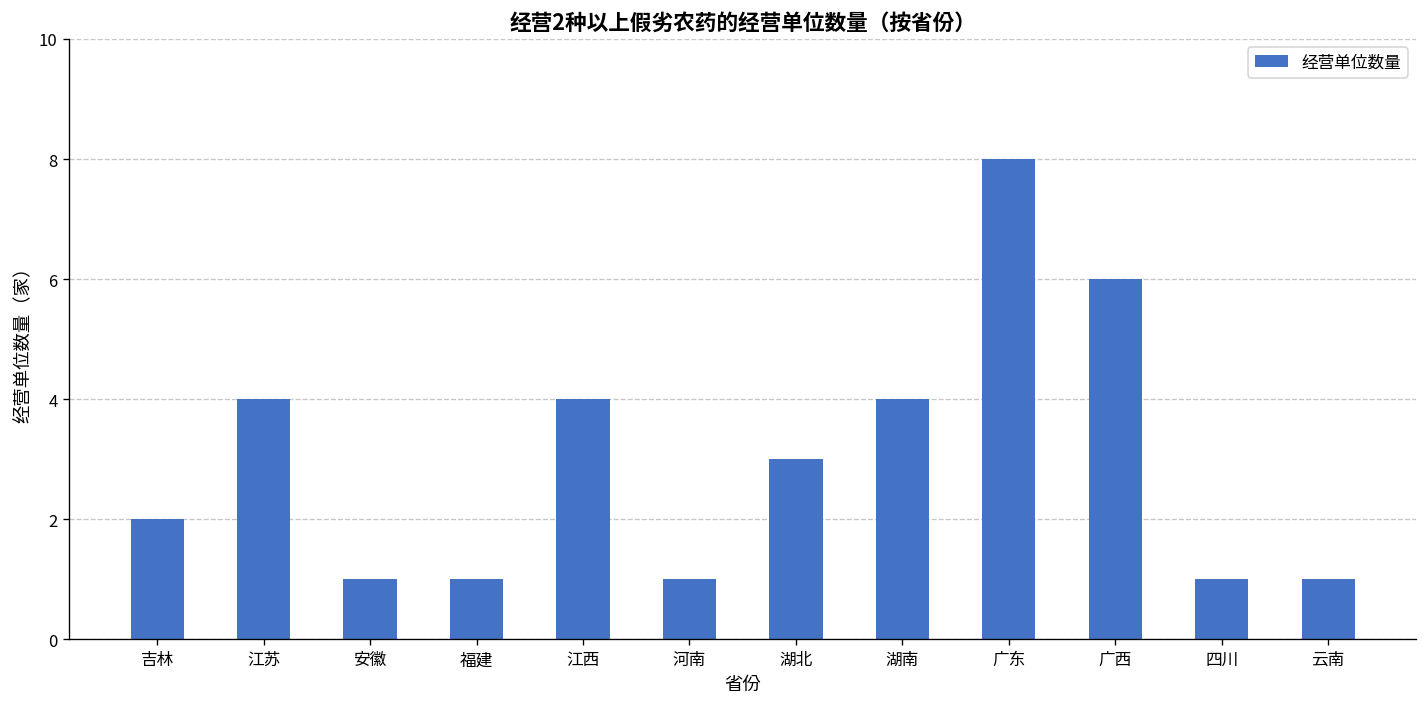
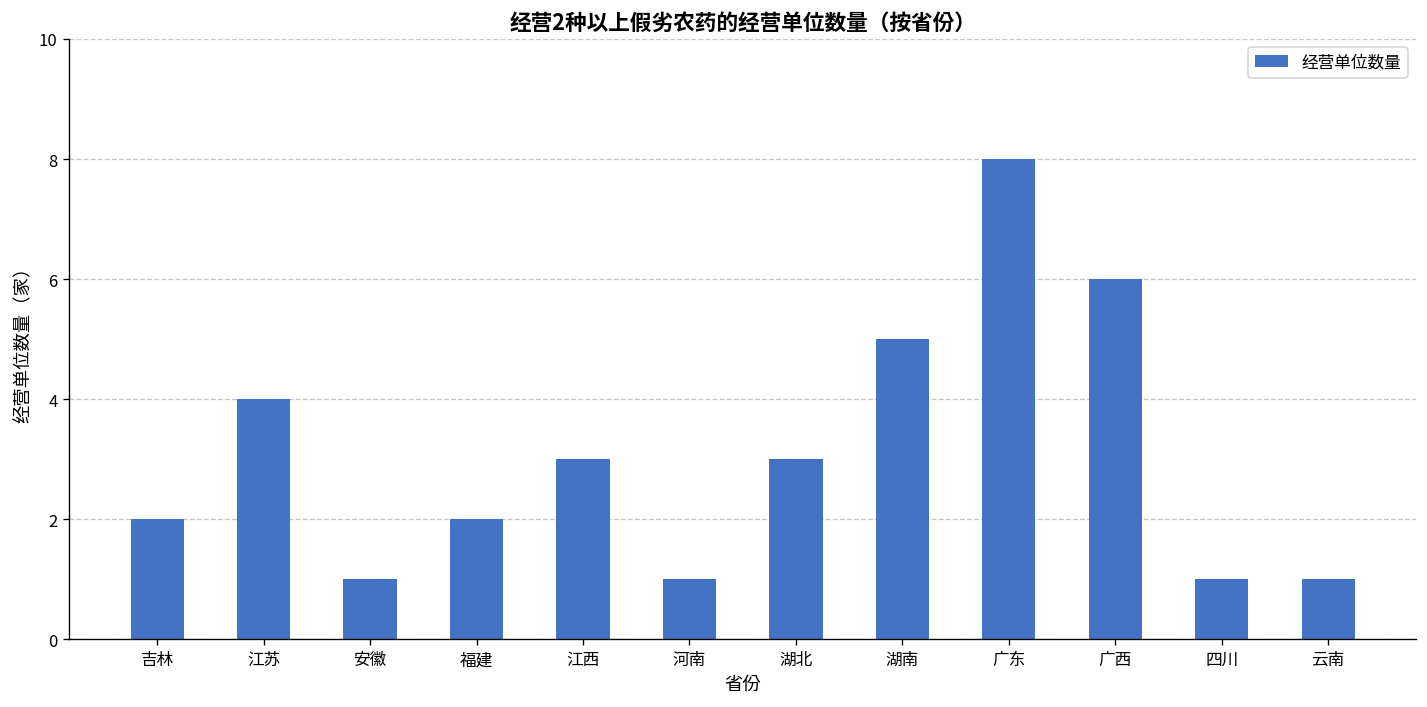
  {
    "吉林": 2,
    "江苏": 4,
    "安徽": 1,
-   "福建": 1,
-   "江西": 4,
+   "福建": 2,
+   "江西": 3,
    "河南": 1,
    "湖北": 3,
-   "湖南": 4,
+   "湖南": 5,
    "广东": 8,
    "广西": 6,
    "四川": 1,
    "云南": 1
  }
